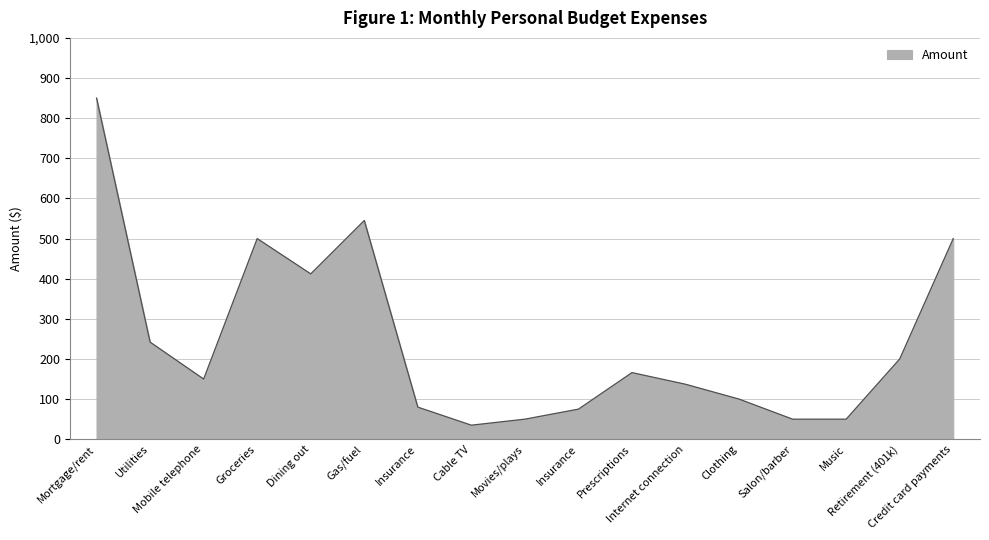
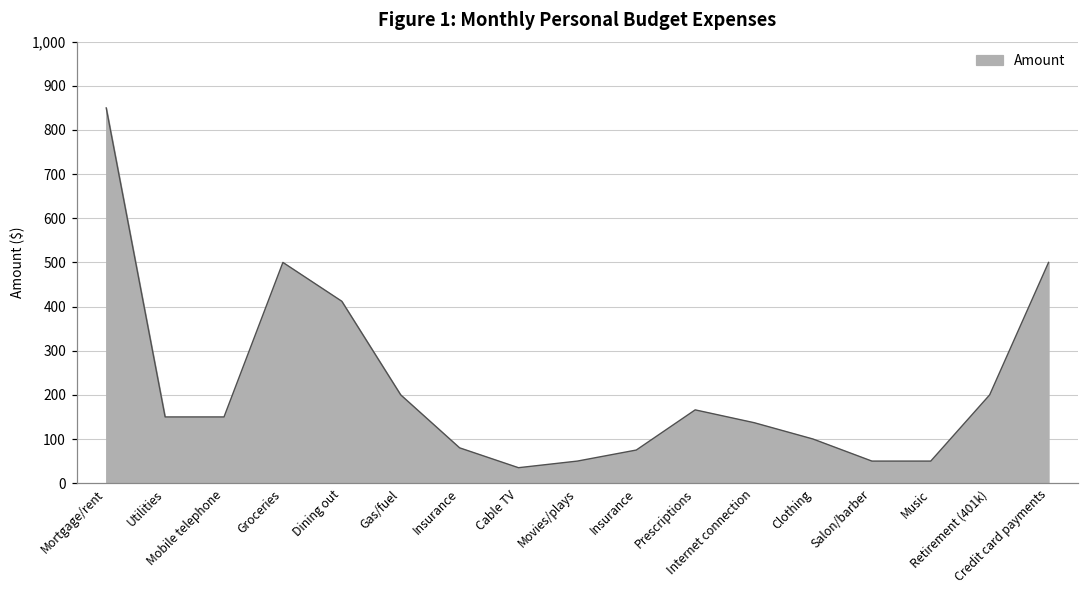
  {
    "Mortgage/rent": 850,
-   "Utilities": 240,
+   "Utilities": 150,
    "Mobile telephone": 150,
    "Groceries": 500,
    "Dining out": 410,
-   "Gas/fuel": 550,
+   "Gas/fuel": 200,
    "Cable TV": 40,
    "Movies/plays": 50,
    "Prescriptions": 170,
    "Internet connection": 140,
    "Clothing": 100,
    "Salon/barber": 50,
    "Music": 50,
    "Retirement (401k)": 200,
    "Credit card payments": 500
  }
